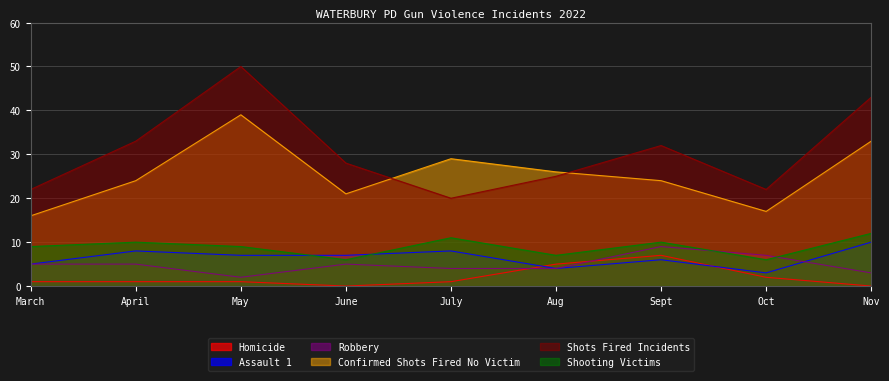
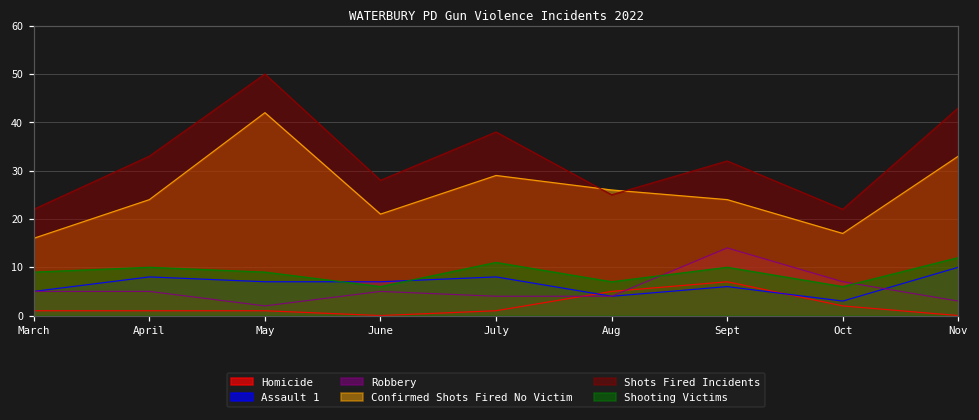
  {
    "Homicide": {
      "March": 1,
      "April": 1,
      "May": 1,
      "June": 0,
      "July": 1,
      "Aug": 5,
      "Sept": 7,
      "Oct": 2,
      "Nov": 0
    },
    "Assault 1": {
      "April": 8,
      "May": 7,
      "June": 7,
      "July": 8,
      "Sept": 6,
      "Oct": 3,
      "Nov": 10
    },
    "Robbery": {
      "April": 5,
      "May": 2,
      "June": 5,
      "July": 4,
-     "Sept": 9,
+     "Sept": 14,
      "Oct": 7,
      "Nov": 3
    },
    "Confirmed Shots Fired No Victim": {
      "March": 16,
      "April": 24,
-     "May": 39,
+     "May": 42,
      "June": 21,
      "July": 29,
      "Aug": 26,
      "Sept": 24,
      "Oct": 17,
      "Nov": 33
    },
    "Shots Fired Incidents": {
      "March": 22,
      "April": 33,
      "May": 50,
      "June": 28,
-     "July": 20,
+     "July": 38,
      "Aug": 25,
      "Sept": 32,
      "Oct": 22,
      "Nov": 43
    },
    "Shooting Victims": {
      "March": 9,
      "April": 10,
      "May": 9,
      "June": 6,
      "July": 11,
      "Aug": 7,
      "Sept": 10,
      "Oct": 6,
      "Nov": 12
    }
  }
